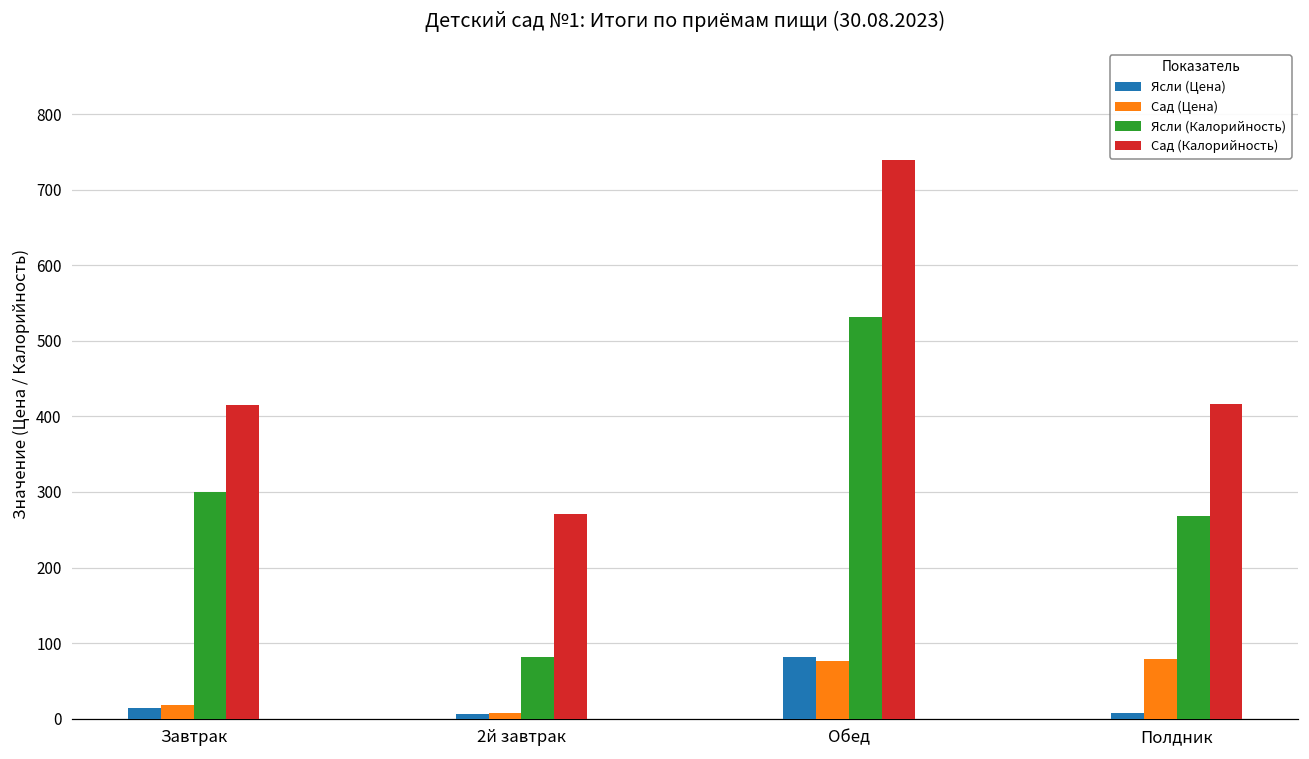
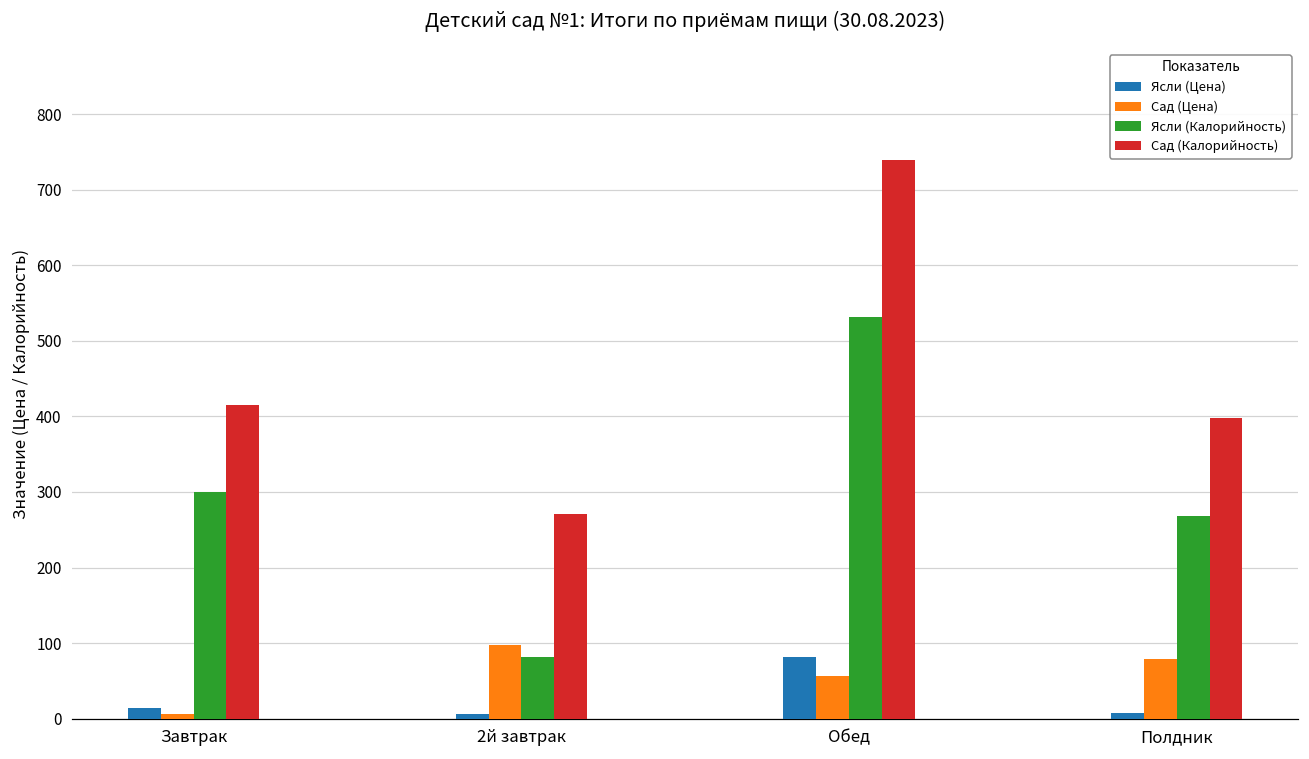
  {
    "Ясли (Цена)": {
      "Завтрак": 10,
      "2й завтрак": 10,
      "Обед": 80,
      "Полдник": 10
    },
    "Сад (Цена)": {
-     "Завтрак": 20,
-     "2й завтрак": 10,
-     "Обед": 80,
+     "Завтрак": 10,
+     "2й завтрак": 100,
+     "Обед": 60,
      "Полдник": 80
    },
    "Ясли (Калорийность)": {
      "Завтрак": 300,
      "2й завтрак": 80,
      "Обед": 530,
      "Полдник": 270
    },
    "Сад (Калорийность)": {
      "Завтрак": 410,
      "2й завтрак": 270,
      "Обед": 740,
-     "Полдник": 420
+     "Полдник": 400
    }
  }
